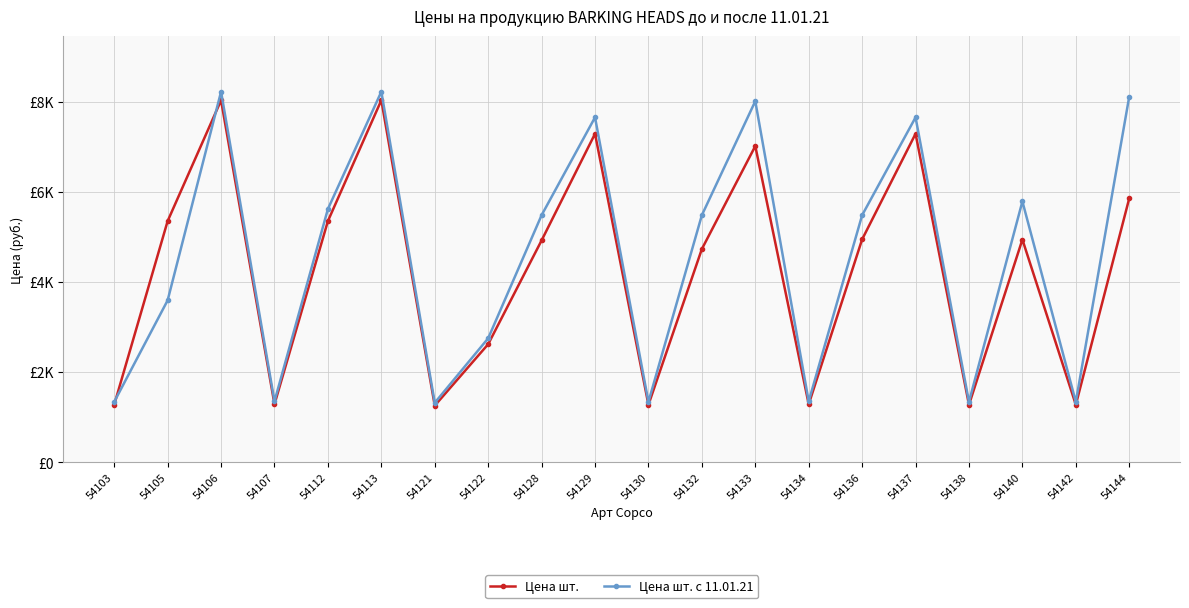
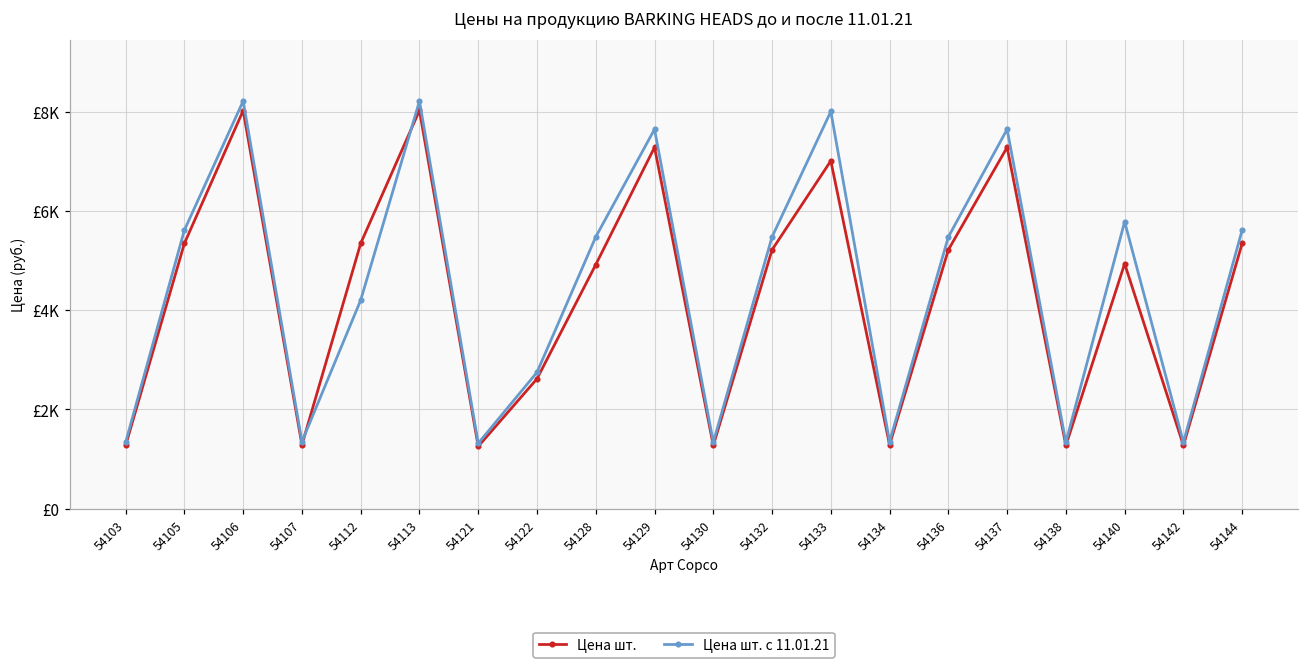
  {
    "Цена шт.": {
      "54103": "£1300",
      "54105": "£5300",
      "54106": "£8000",
      "54107": "£1300",
      "54112": "£5300",
      "54113": "£8000",
      "54121": "£1300",
      "54122": "£2600",
      "54128": "£4900",
      "54129": "£7300",
      "54130": "£1300",
-     "54132": "£4700",
+     "54132": "£5200",
      "54133": "£7000",
      "54134": "£1300",
-     "54136": "£4900",
+     "54136": "£5200",
      "54137": "£7300",
      "54138": "£1300",
      "54140": "£4900",
      "54142": "£1300",
-     "54144": "£5900"
+     "54144": "£5300"
    },
    "Цена шт. с 11.01.21": {
      "54103": "£1300",
-     "54105": "£3600",
+     "54105": "£5600",
      "54106": "£8200",
      "54107": "£1400",
-     "54112": "£5600",
+     "54112": "£4200",
      "54113": "£8200",
      "54121": "£1300",
      "54122": "£2700",
      "54128": "£5500",
      "54129": "£7600",
      "54130": "£1300",
      "54132": "£5500",
      "54133": "£8000",
      "54134": "£1400",
      "54136": "£5500",
      "54137": "£7600",
      "54138": "£1300",
      "54140": "£5800",
      "54142": "£1300",
-     "54144": "£8100"
+     "54144": "£5600"
    }
  }
